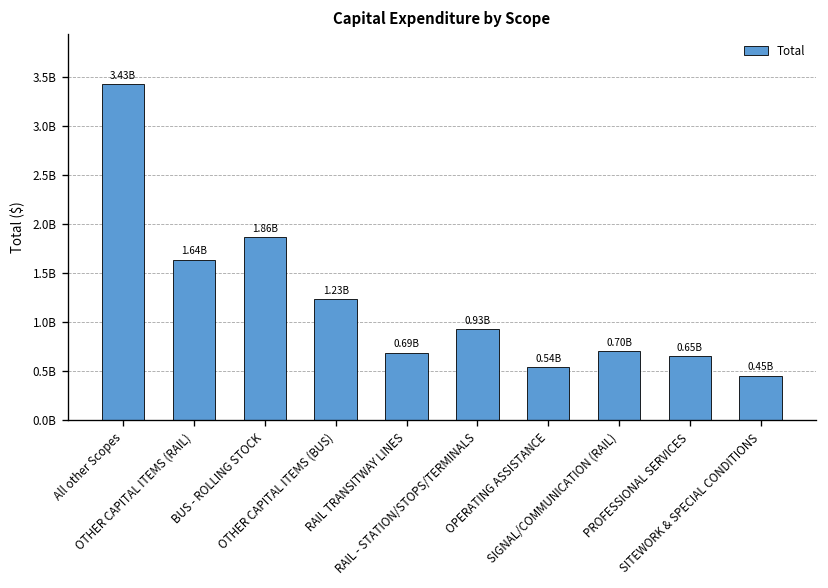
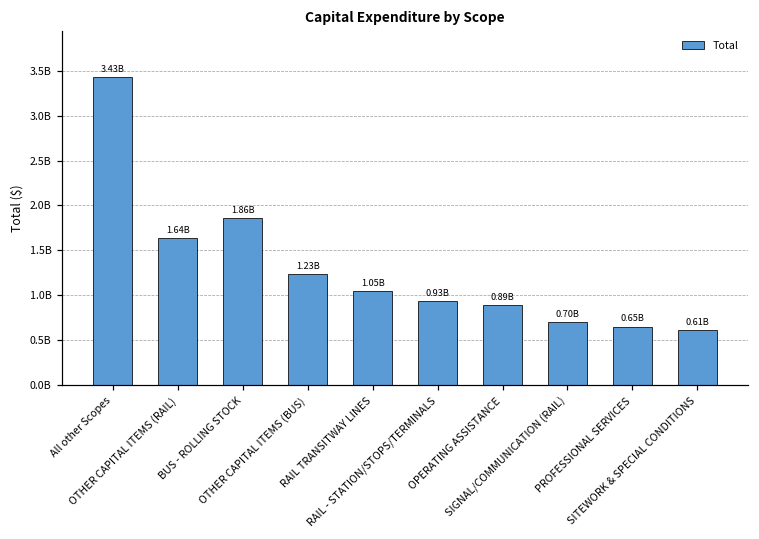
  {
    "All other Scopes": "3.43B",
    "OTHER CAPITAL ITEMS (RAIL)": "1.64B",
    "BUS - ROLLING STOCK": "1.86B",
    "OTHER CAPITAL ITEMS (BUS)": "1.23B",
-   "RAIL TRANSITWAY LINES": "0.69B",
+   "RAIL TRANSITWAY LINES": "1.05B",
    "RAIL - STATION/STOPS/TERMINALS": "0.93B",
-   "OPERATING ASSISTANCE": "0.54B",
+   "OPERATING ASSISTANCE": "0.89B",
    "SIGNAL/COMMUNICATION (RAIL)": "0.70B",
    "PROFESSIONAL SERVICES": "0.65B",
-   "SITEWORK & SPECIAL CONDITIONS": "0.45B"
+   "SITEWORK & SPECIAL CONDITIONS": "0.61B"
  }
